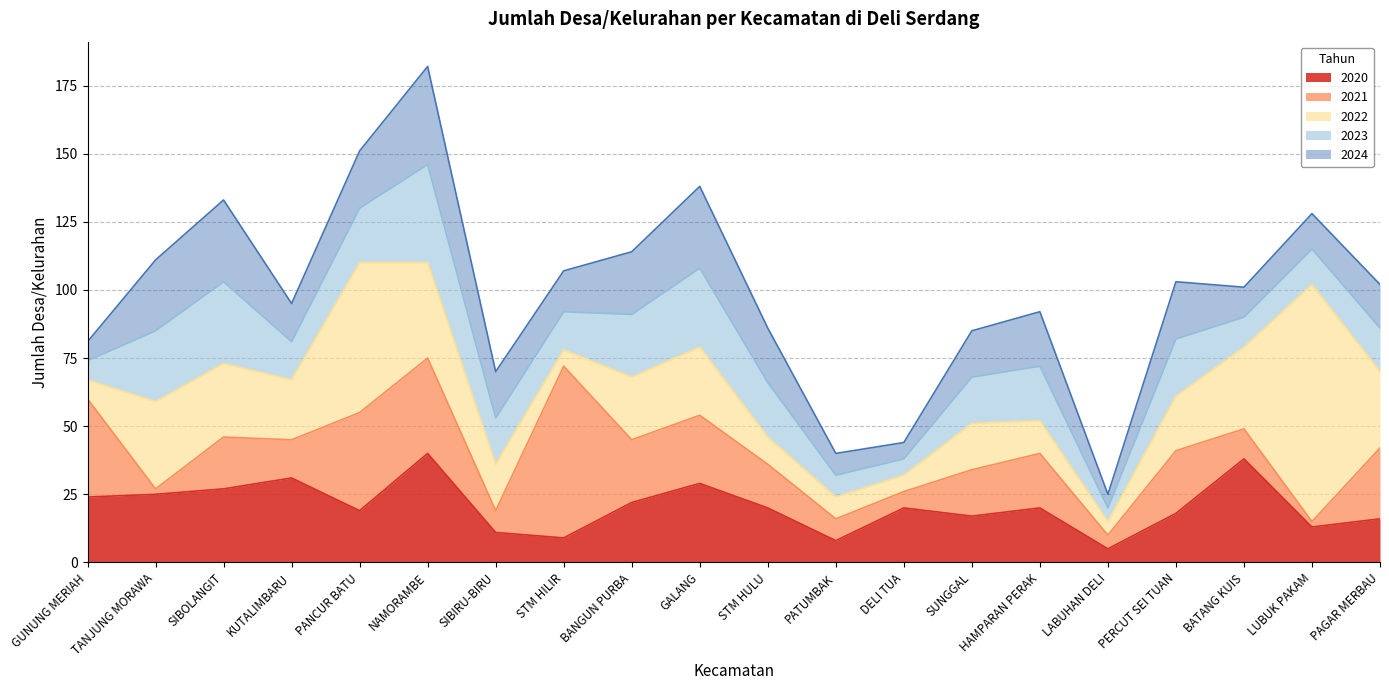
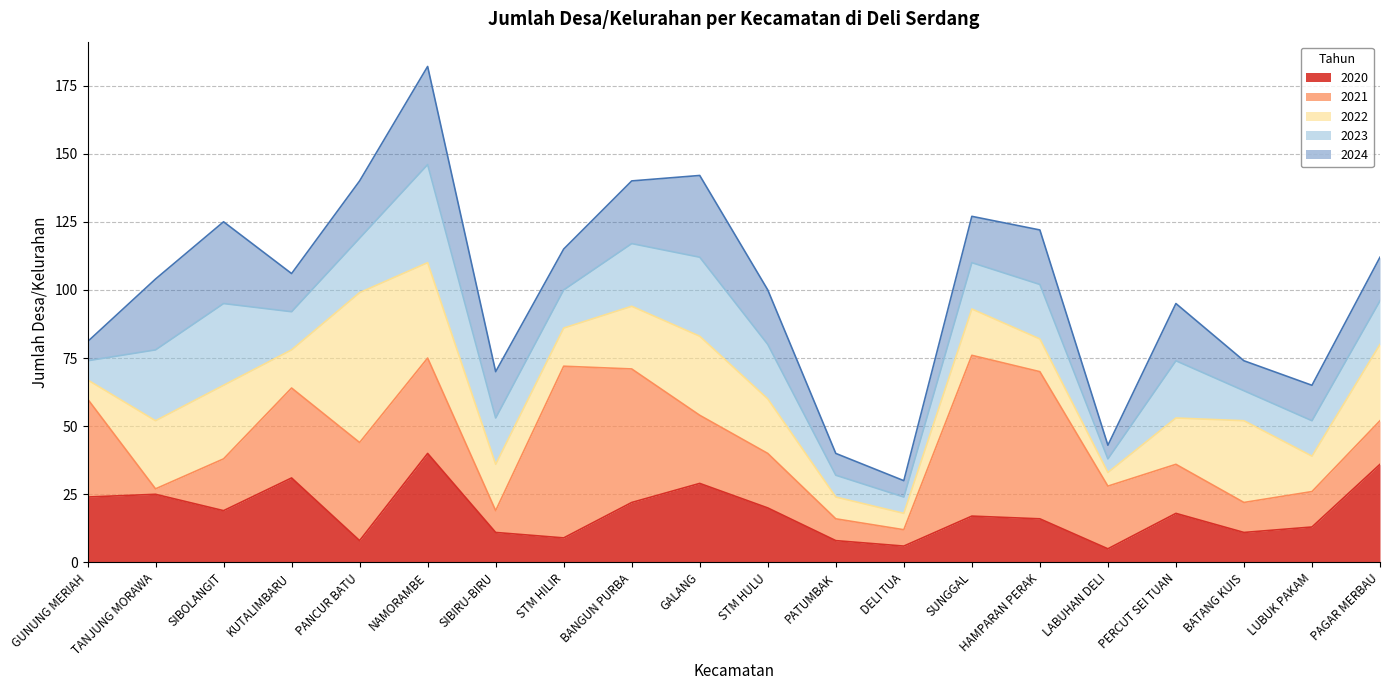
  {
    "2020": {
      "GUNUNG MERIAH": 24,
      "TANJUNG MORAWA": 25,
-     "SIBOLANGIT": 27,
+     "SIBOLANGIT": 19,
      "KUTALIMBARU": 31,
-     "PANCUR BATU": 19,
+     "PANCUR BATU": 8,
      "NAMORAMBE": 40,
      "SIBIRU-BIRU": 11,
      "STM HILIR": 9,
      "BANGUN PURBA": 22,
      "GALANG": 29,
      "STM HULU": 20,
      "PATUMBAK": 8,
-     "DELI TUA": 20,
+     "DELI TUA": 6,
      "SUNGGAL": 17,
-     "HAMPARAN PERAK": 20,
+     "HAMPARAN PERAK": 16,
      "LABUHAN DELI": 5,
      "PERCUT SEI TUAN": 18,
-     "BATANG KUIS": 38,
+     "BATANG KUIS": 11,
      "LUBUK PAKAM": 13,
-     "PAGAR MERBAU": 16
+     "PAGAR MERBAU": 36
    },
    "2021": {
      "GUNUNG MERIAH": 36,
      "TANJUNG MORAWA": 2,
      "SIBOLANGIT": 19,
-     "KUTALIMBARU": 14,
+     "KUTALIMBARU": 33,
      "PANCUR BATU": 36,
      "NAMORAMBE": 35,
      "SIBIRU-BIRU": 8,
      "STM HILIR": 63,
-     "BANGUN PURBA": 23,
+     "BANGUN PURBA": 49,
      "GALANG": 25,
-     "STM HULU": 16,
+     "STM HULU": 20,
      "PATUMBAK": 8,
      "DELI TUA": 6,
-     "SUNGGAL": 17,
-     "HAMPARAN PERAK": 20,
-     "LABUHAN DELI": 5,
-     "PERCUT SEI TUAN": 23,
+     "SUNGGAL": 59,
+     "HAMPARAN PERAK": 54,
+     "LABUHAN DELI": 23,
+     "PERCUT SEI TUAN": 18,
      "BATANG KUIS": 11,
-     "LUBUK PAKAM": 2,
-     "PAGAR MERBAU": 26
+     "LUBUK PAKAM": 13,
+     "PAGAR MERBAU": 16
    },
    "2022": {
      "GUNUNG MERIAH": 7,
-     "TANJUNG MORAWA": 32,
+     "TANJUNG MORAWA": 25,
      "SIBOLANGIT": 27,
-     "KUTALIMBARU": 22,
+     "KUTALIMBARU": 14,
      "PANCUR BATU": 55,
      "NAMORAMBE": 35,
      "SIBIRU-BIRU": 17,
-     "STM HILIR": 6,
+     "STM HILIR": 14,
      "BANGUN PURBA": 23,
-     "GALANG": 25,
-     "STM HULU": 10,
+     "GALANG": 29,
+     "STM HULU": 20,
      "PATUMBAK": 8,
      "DELI TUA": 6,
      "SUNGGAL": 17,
      "HAMPARAN PERAK": 12,
      "LABUHAN DELI": 5,
-     "PERCUT SEI TUAN": 20,
+     "PERCUT SEI TUAN": 17,
      "BATANG KUIS": 30,
-     "LUBUK PAKAM": 87,
+     "LUBUK PAKAM": 13,
      "PAGAR MERBAU": 28
    }
  }
